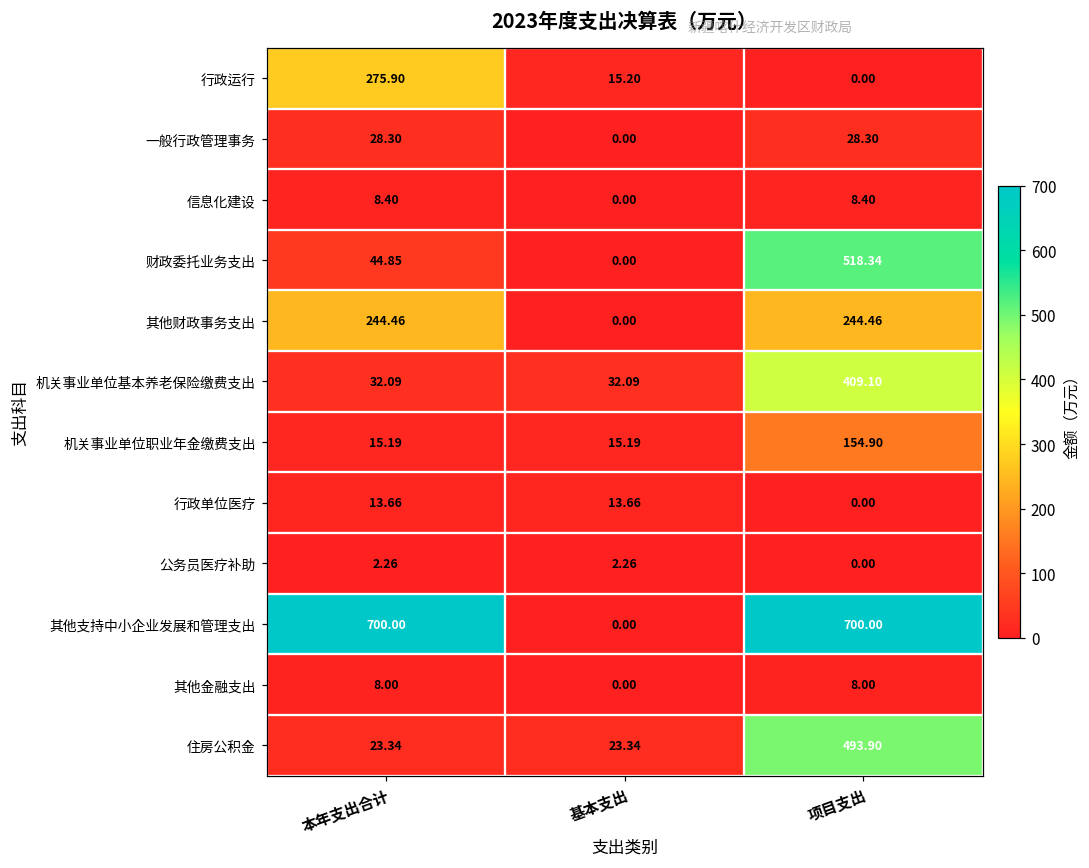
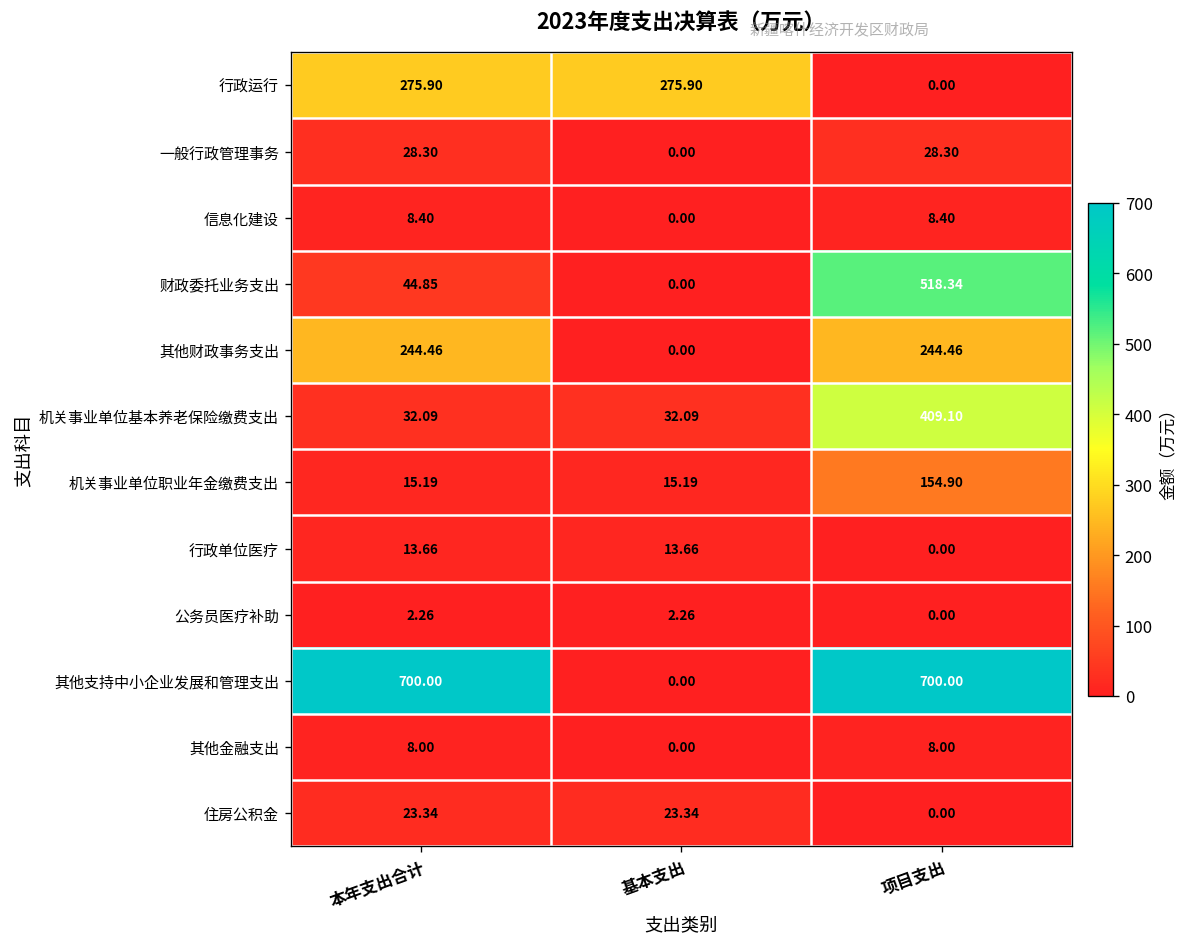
  {
    "行政运行": {
      "本年支出合计": 275.90,
-     "基本支出": 15.20,
+     "基本支出": 275.90,
      "项目支出": 0.00
    },
    "一般行政管理事务": {
      "本年支出合计": 28.30,
      "基本支出": 0.00,
      "项目支出": 28.30
    },
    "信息化建设": {
      "本年支出合计": 8.40,
      "基本支出": 0.00,
      "项目支出": 8.40
    },
    "财政委托业务支出": {
      "本年支出合计": 44.85,
      "基本支出": 0.00,
      "项目支出": 518.34
    },
    "其他财政事务支出": {
      "本年支出合计": 244.46,
      "基本支出": 0.00,
      "项目支出": 244.46
    },
    "机关事业单位基本养老保险缴费支出": {
      "本年支出合计": 32.09,
      "基本支出": 32.09,
      "项目支出": 409.10
    },
    "机关事业单位职业年金缴费支出": {
      "本年支出合计": 15.19,
      "基本支出": 15.19,
      "项目支出": 154.90
    },
    "行政单位医疗": {
      "本年支出合计": 13.66,
      "基本支出": 13.66,
      "项目支出": 0.00
    },
    "公务员医疗补助": {
      "本年支出合计": 2.26,
      "基本支出": 2.26,
      "项目支出": 0.00
    },
    "其他支持中小企业发展和管理支出": {
      "本年支出合计": 700.00,
      "基本支出": 0.00,
      "项目支出": 700.00
    },
    "其他金融支出": {
      "本年支出合计": 8.00,
      "基本支出": 0.00,
      "项目支出": 8.00
    },
    "住房公积金": {
      "本年支出合计": 23.34,
      "基本支出": 23.34,
-     "项目支出": 493.90
+     "项目支出": 0.00
    }
  }
